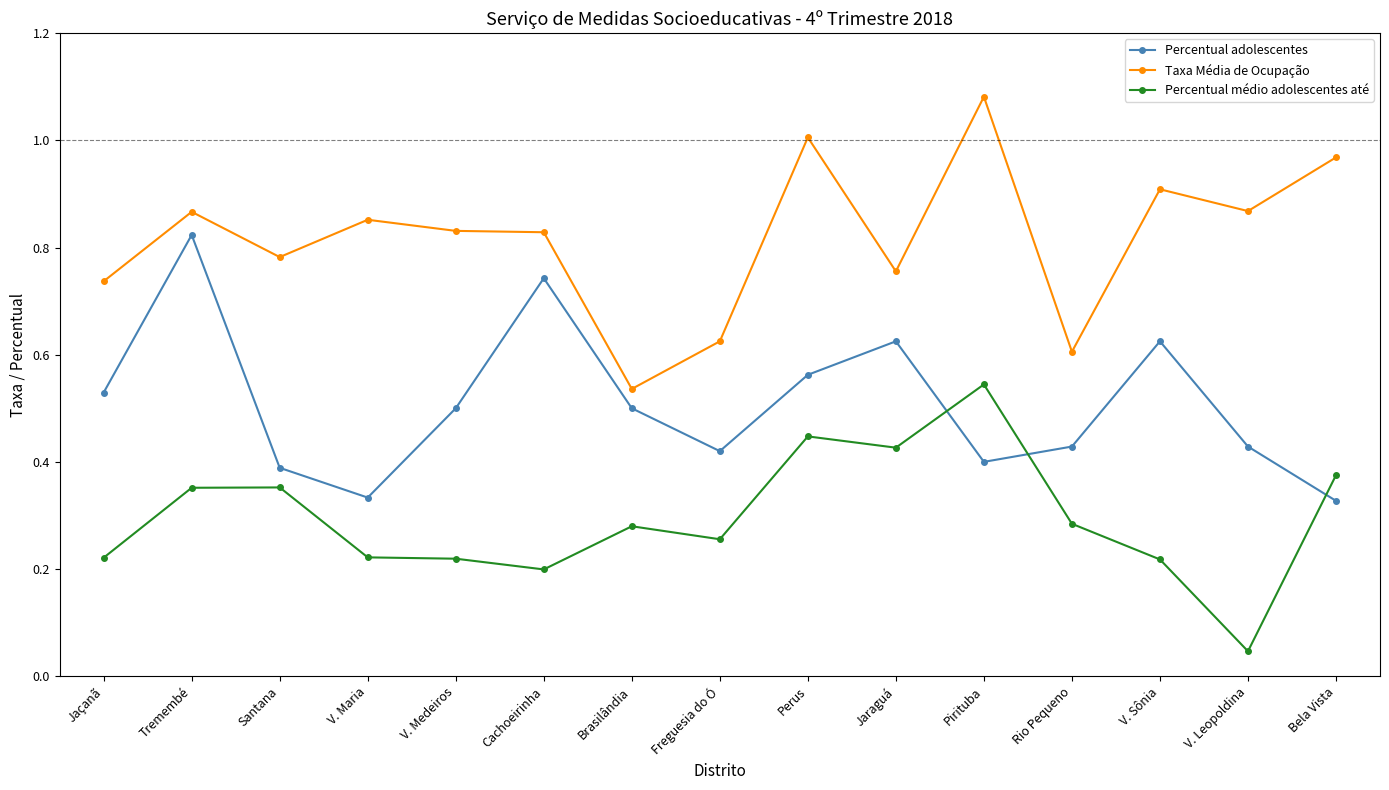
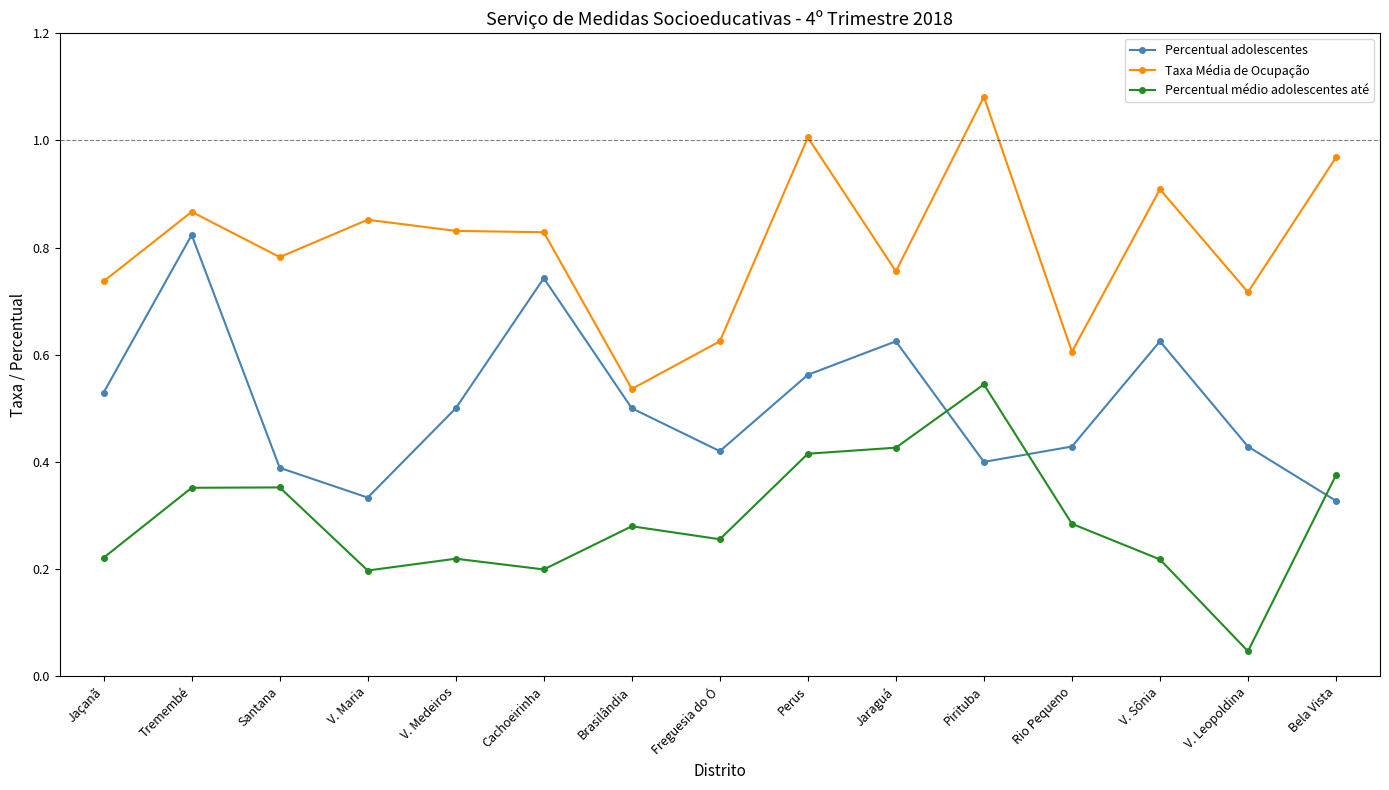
  {
    "Percentual adolescentes": {
      "Jaçanã": 0.53,
      "Tremembé": 0.82,
      "Santana": 0.39,
      "V. Maria": 0.33,
      "V. Medeiros": 0.50,
      "Cachoeirinha": 0.74,
      "Brasilândia": 0.50,
      "Freguesia do Ó": 0.42,
      "Perus": 0.56,
      "Jaraguá": 0.63,
      "Pirituba": 0.40,
      "Rio Pequeno": 0.43,
      "V. Sônia": 0.63,
      "V. Leopoldina": 0.43,
      "Bela Vista": 0.33
    },
    "Taxa Média de Ocupação": {
      "Jaçanã": 0.74,
      "Tremembé": 0.87,
      "Santana": 0.78,
      "V. Maria": 0.85,
      "V. Medeiros": 0.83,
      "Cachoeirinha": 0.83,
      "Brasilândia": 0.54,
      "Freguesia do Ó": 0.63,
      "Perus": 1.01,
      "Jaraguá": 0.76,
      "Pirituba": 1.08,
      "Rio Pequeno": 0.61,
      "V. Sônia": 0.91,
-     "V. Leopoldina": 0.87,
+     "V. Leopoldina": 0.72,
      "Bela Vista": 0.97
    },
    "Percentual médio adolescentes até": {
      "Jaçanã": 0.22,
      "Tremembé": 0.35,
      "Santana": 0.35,
-     "V. Maria": 0.22,
+     "V. Maria": 0.20,
      "V. Medeiros": 0.22,
      "Cachoeirinha": 0.20,
      "Brasilândia": 0.28,
      "Freguesia do Ó": 0.26,
-     "Perus": 0.45,
+     "Perus": 0.42,
      "Jaraguá": 0.43,
      "Pirituba": 0.54,
      "Rio Pequeno": 0.28,
      "V. Sônia": 0.22,
      "V. Leopoldina": 0.05,
      "Bela Vista": 0.38
    }
  }
